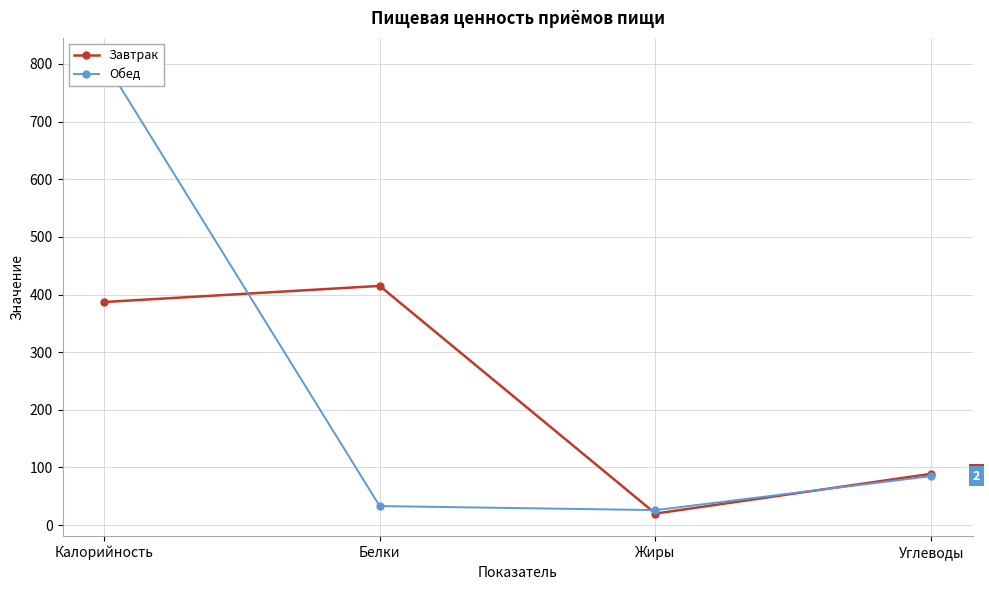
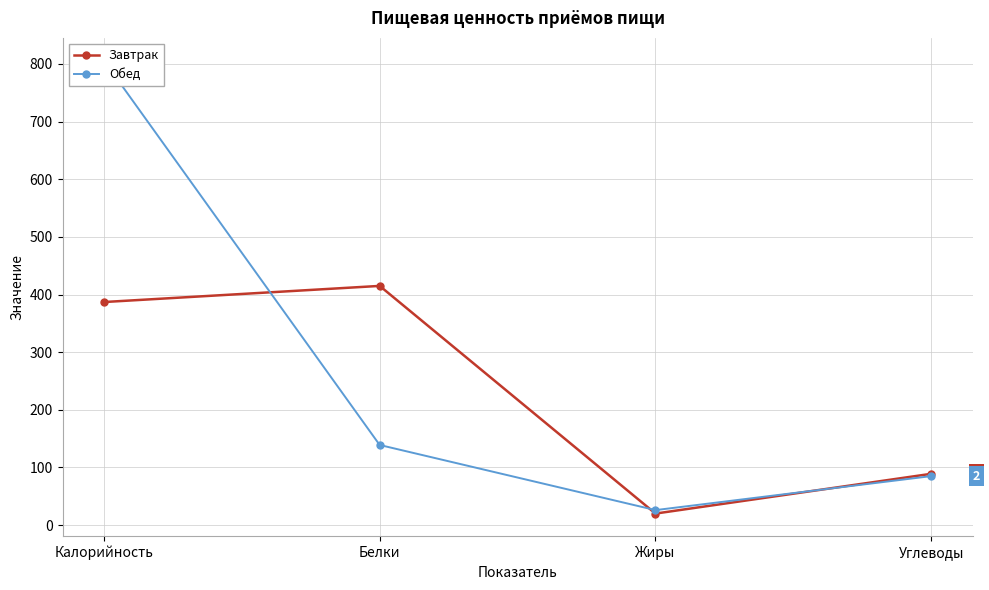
  {
    "Завтрак": {
      "Калорийность": 390,
      "Белки": 420,
      "Жиры": 20
    },
    "Обед": {
-     "Белки": 30,
+     "Белки": 140,
      "Жиры": 30
    }
  }
